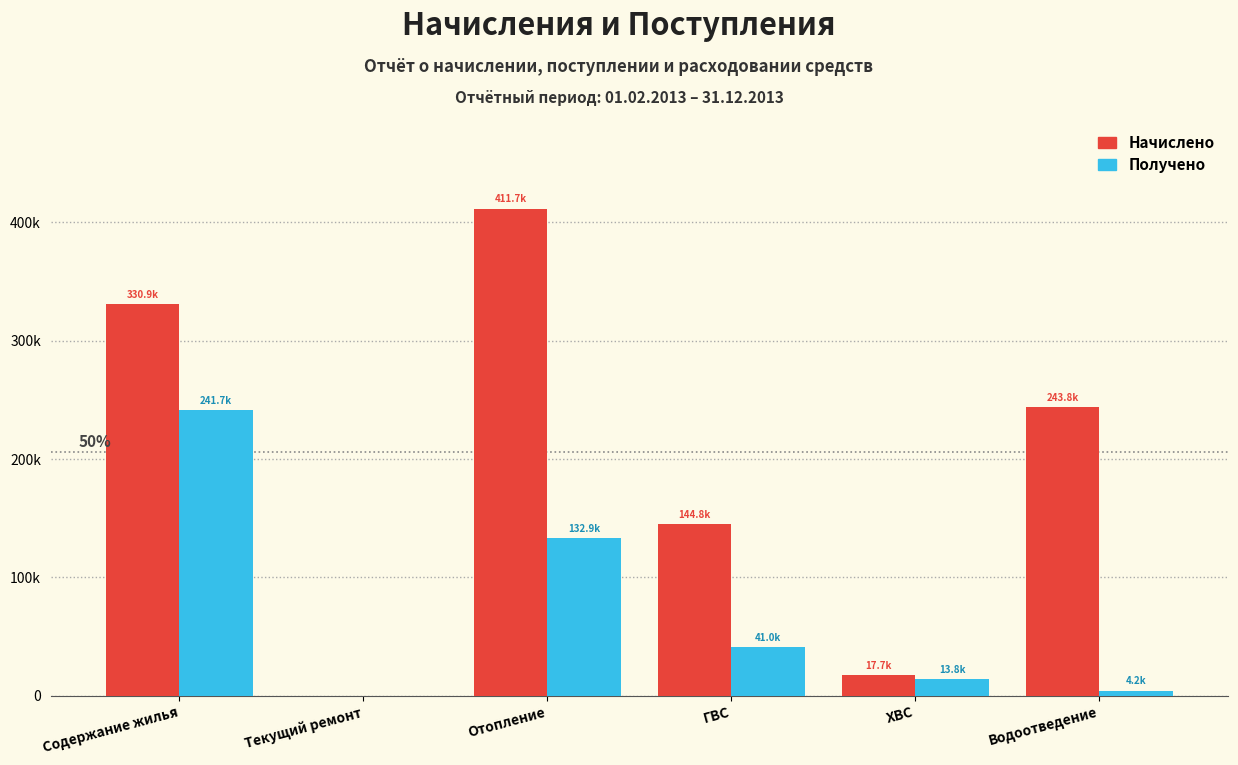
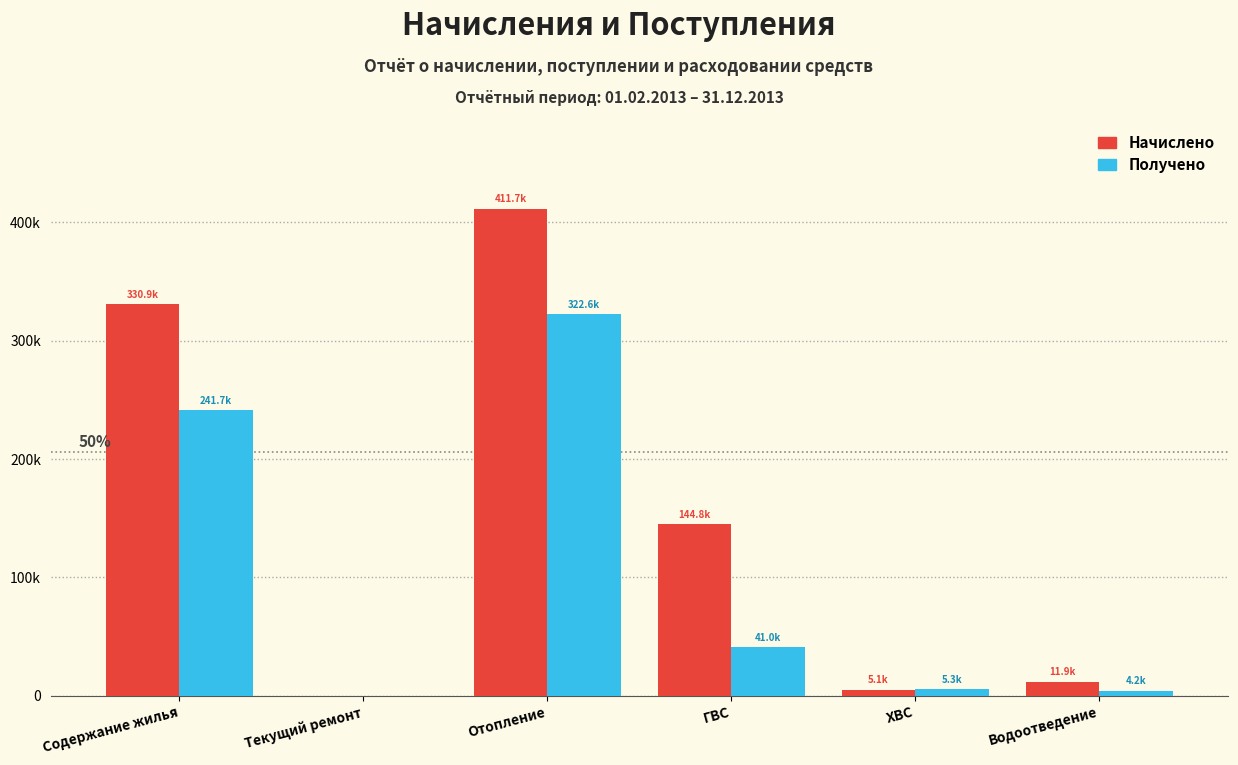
  {
    "Начислено": {
      "Содержание жилья": "330.9k",
      "Отопление": "411.7k",
      "ГВС": "144.8k",
-     "ХВС": "17.7k",
-     "Водоотведение": "243.8k"
+     "ХВС": "5.1k",
+     "Водоотведение": "11.9k"
    },
    "Получено": {
      "Содержание жилья": "241.7k",
-     "Отопление": "132.9k",
+     "Отопление": "322.6k",
      "ГВС": "41.0k",
-     "ХВС": "13.8k",
+     "ХВС": "5.3k",
      "Водоотведение": "4.2k"
    }
  }
